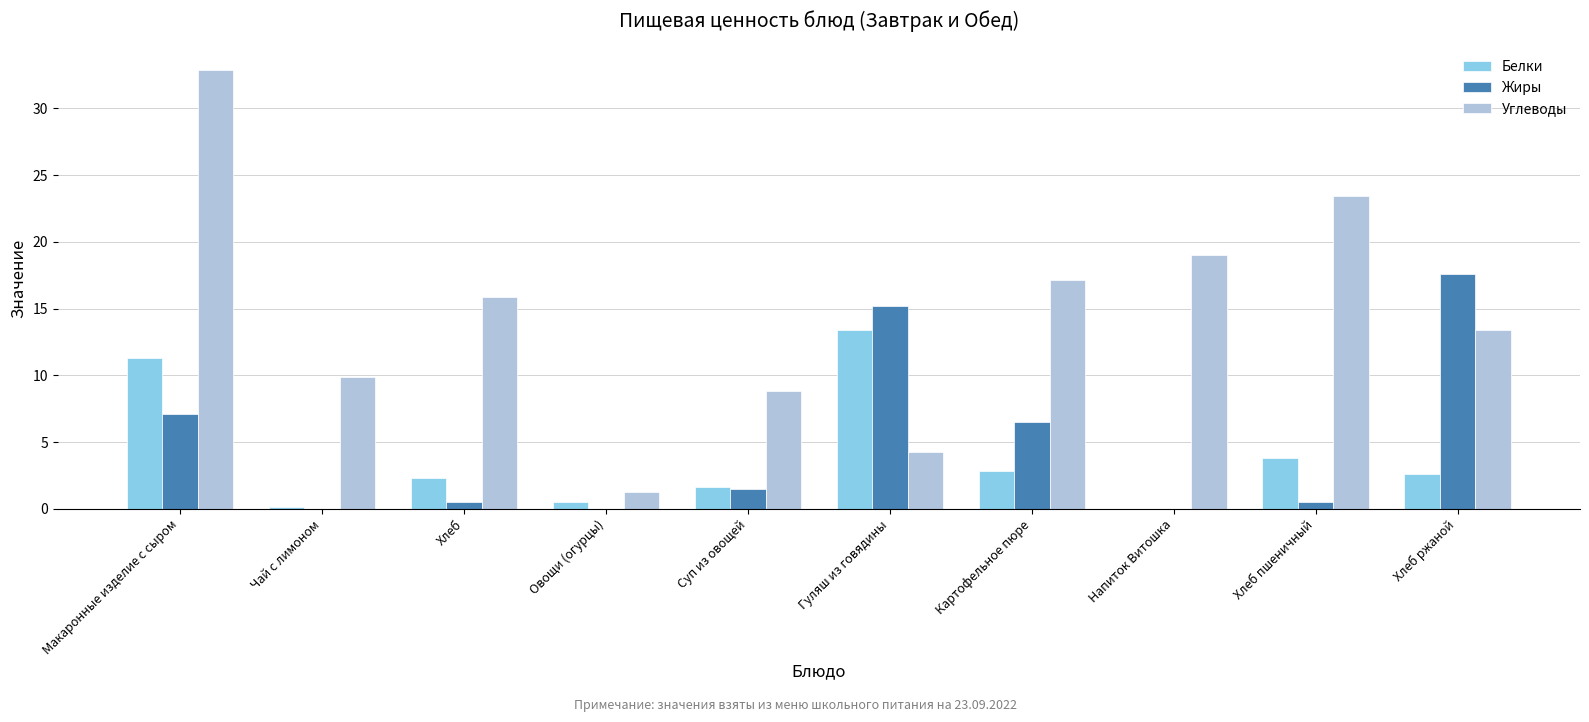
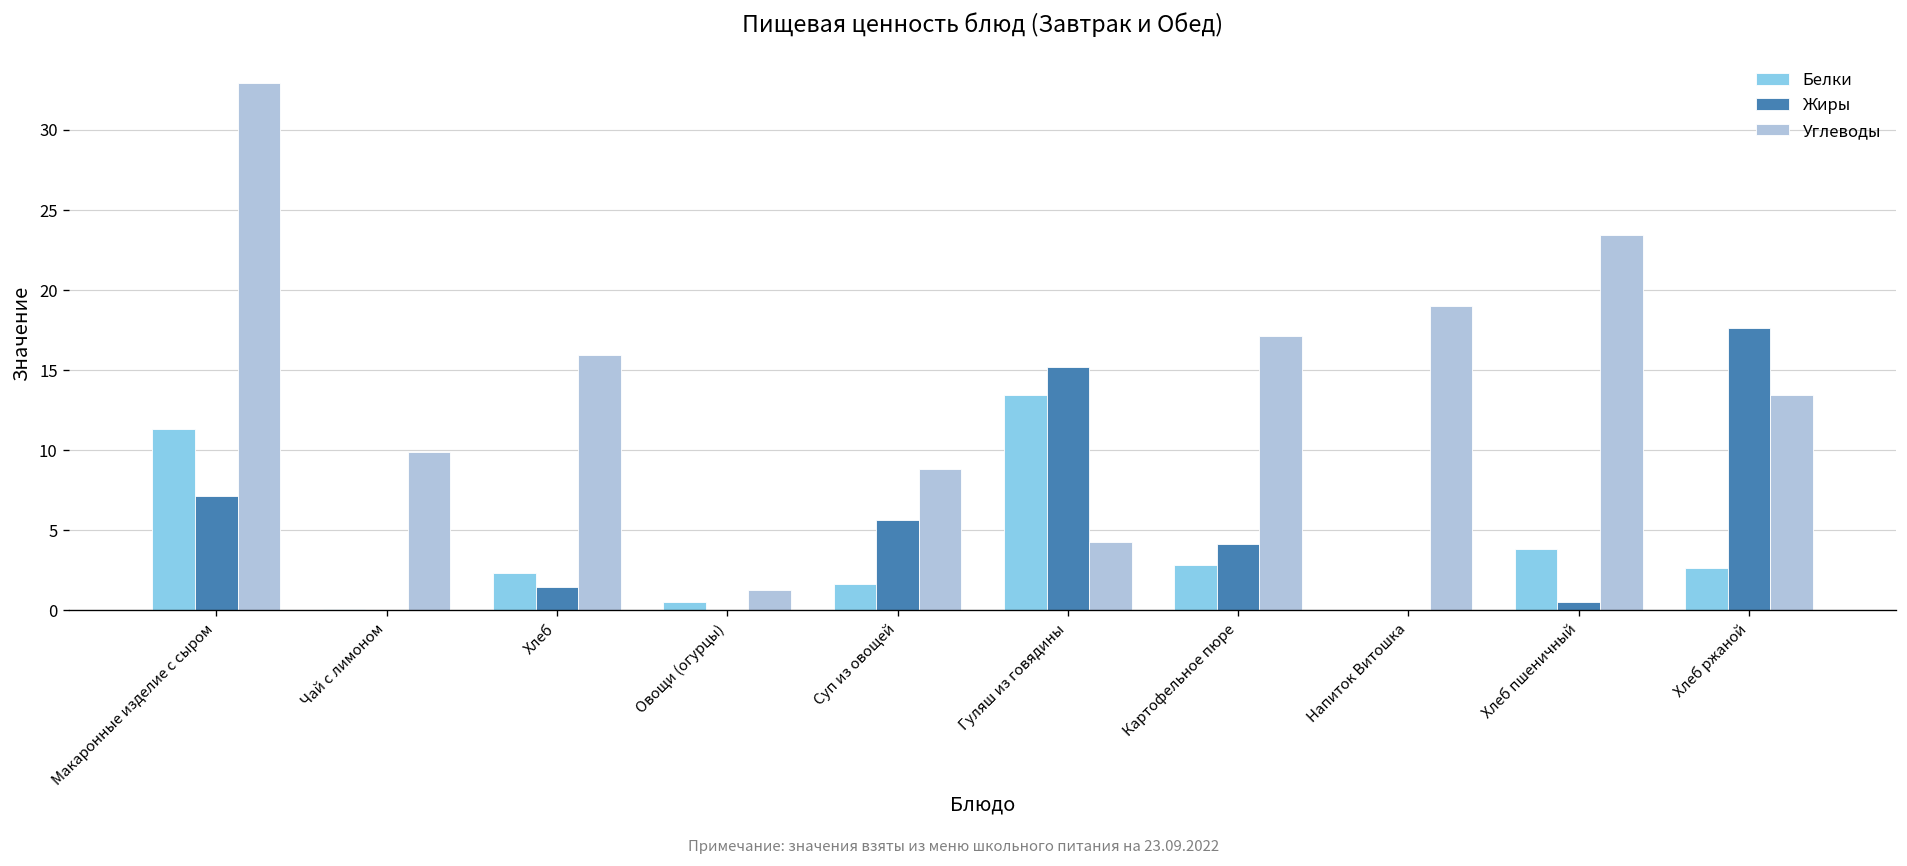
  {
    "Жиры": {
      "Макаронные изделие с сыром": 7.1,
      "Чай с лимоном": 0.0,
-     "Хлеб": 0.5,
+     "Хлеб": 1.4,
      "Овощи (огурцы)": 0.0,
-     "Суп из овощей": 1.5,
+     "Суп из овощей": 5.6,
      "Гуляш из говядины": 15.2,
-     "Картофельное пюре": 6.5,
+     "Картофельное пюре": 4.1,
      "Напиток Витошка": 0.0,
      "Хлеб пшеничный": 0.5,
      "Хлеб ржаной": 17.6
    }
  }
